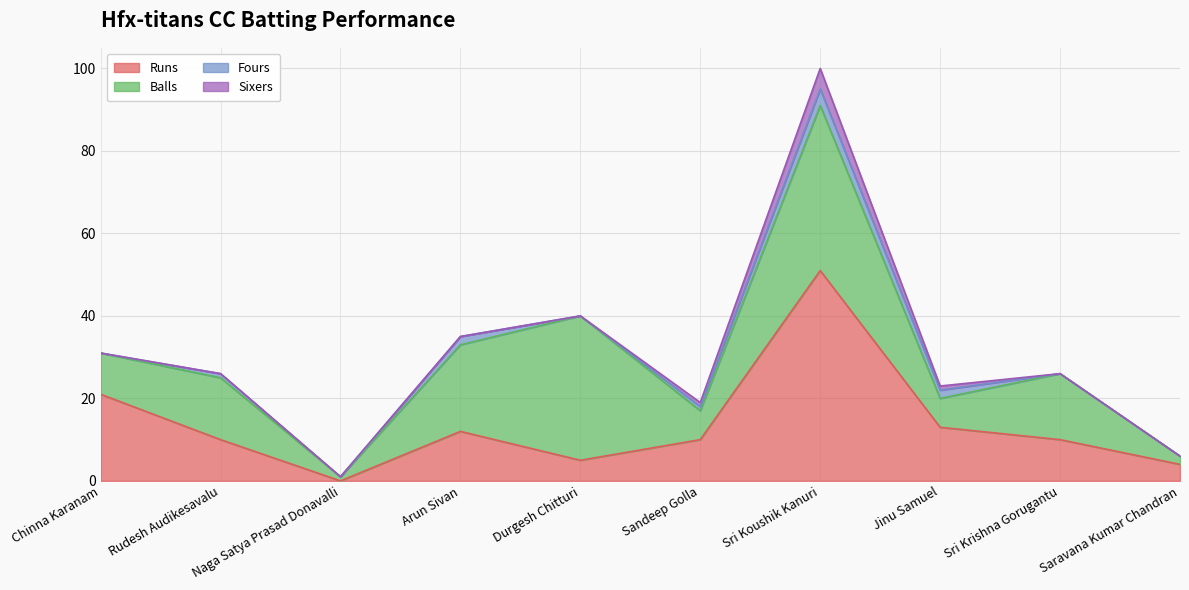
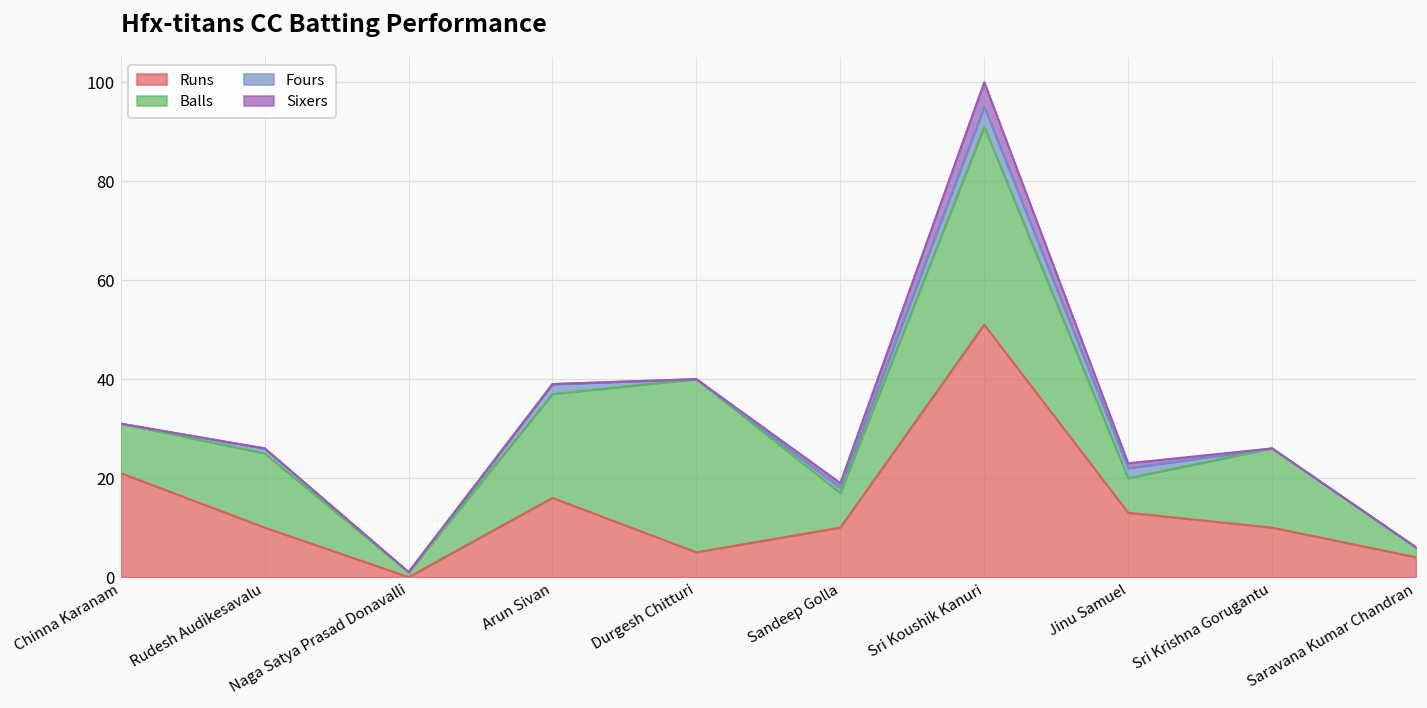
  {
    "Runs": {
      "Chinna Karanam": 21,
      "Rudesh Audikesavalu": 10,
      "Naga Satya Prasad Donavalli": 0,
-     "Arun Sivan": 12,
+     "Arun Sivan": 16,
      "Durgesh Chitturi": 5,
      "Sandeep Golla": 10,
      "Sri Koushik Kanuri": 51,
      "Jinu Samuel": 13,
      "Sri Krishna Gorugantu": 10,
      "Saravana Kumar Chandran": 4
    },
    "Balls": {
      "Rudesh Audikesavalu": 15,
      "Arun Sivan": 21,
      "Sandeep Golla": 7,
      "Sri Koushik Kanuri": 40,
      "Jinu Samuel": 7
    },
    "Fours": {
      "Sandeep Golla": 1,
      "Sri Koushik Kanuri": 4,
      "Jinu Samuel": 2
    },
    "Sixers": {
      "Sandeep Golla": 1,
      "Sri Koushik Kanuri": 5,
      "Jinu Samuel": 1
    }
  }
